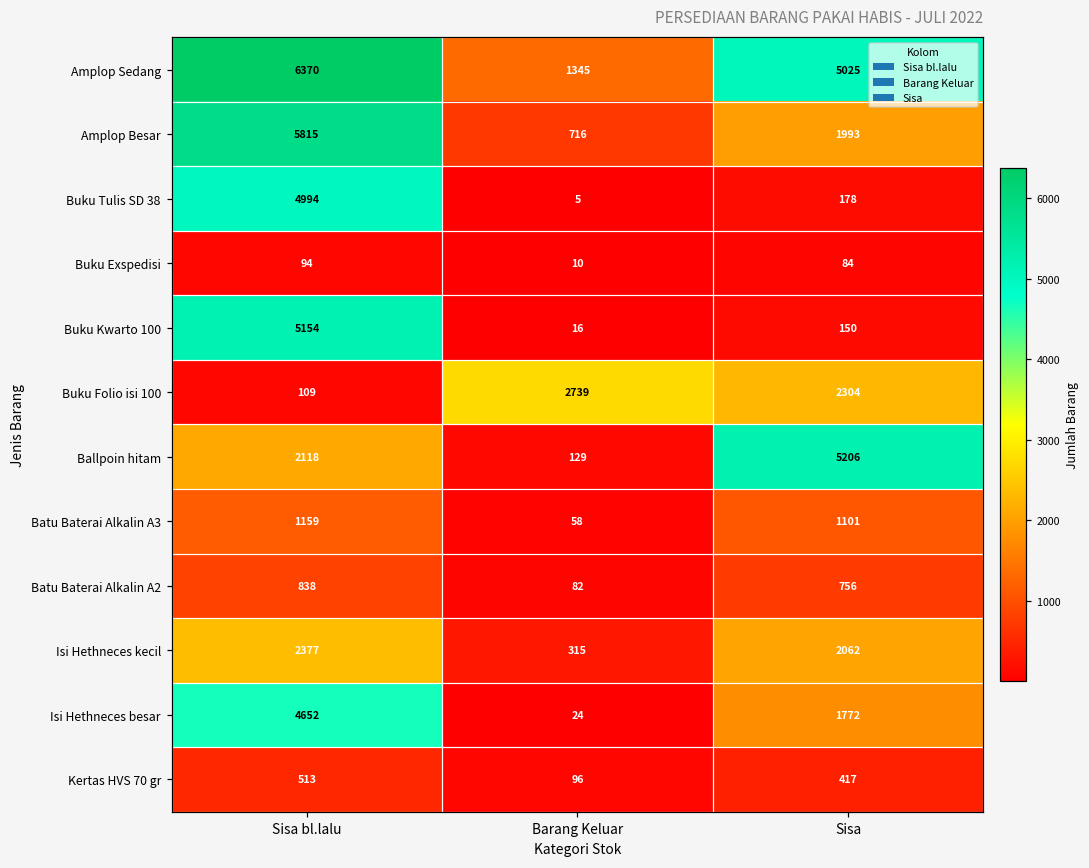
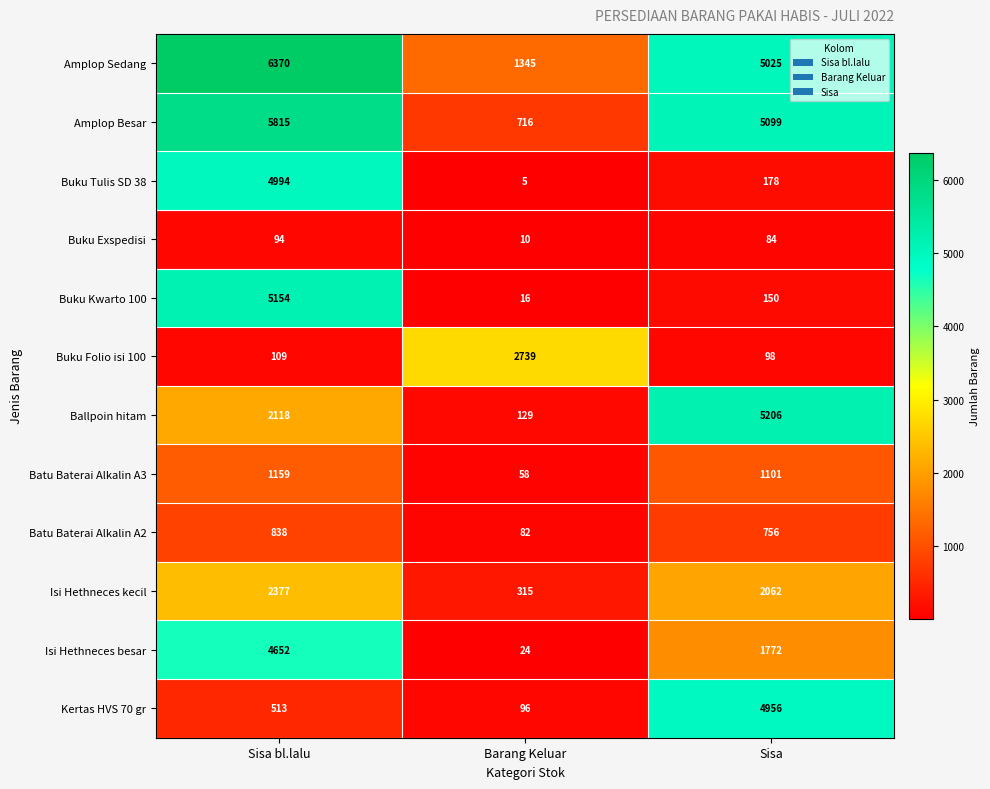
  {
    "Amplop Sedang": {
      "Sisa bl.lalu": 6370,
      "Barang Keluar": 1345,
      "Sisa": 5025
    },
    "Amplop Besar": {
      "Sisa bl.lalu": 5815,
      "Barang Keluar": 716,
-     "Sisa": 1993
+     "Sisa": 5099
    },
    "Buku Tulis SD 38": {
      "Sisa bl.lalu": 4994,
      "Barang Keluar": 5,
      "Sisa": 178
    },
    "Buku Exspedisi": {
      "Sisa bl.lalu": 94,
      "Barang Keluar": 10,
      "Sisa": 84
    },
    "Buku Kwarto 100": {
      "Sisa bl.lalu": 5154,
      "Barang Keluar": 16,
      "Sisa": 150
    },
    "Buku Folio isi 100": {
      "Sisa bl.lalu": 109,
      "Barang Keluar": 2739,
-     "Sisa": 2304
+     "Sisa": 98
    },
    "Ballpoin hitam": {
      "Sisa bl.lalu": 2118,
      "Barang Keluar": 129,
      "Sisa": 5206
    },
    "Batu Baterai Alkalin A3": {
      "Sisa bl.lalu": 1159,
      "Barang Keluar": 58,
      "Sisa": 1101
    },
    "Batu Baterai Alkalin A2": {
      "Sisa bl.lalu": 838,
      "Barang Keluar": 82,
      "Sisa": 756
    },
    "Isi Hethneces kecil": {
      "Sisa bl.lalu": 2377,
      "Barang Keluar": 315,
      "Sisa": 2062
    },
    "Isi Hethneces besar": {
      "Sisa bl.lalu": 4652,
      "Barang Keluar": 24,
      "Sisa": 1772
    },
    "Kertas HVS 70 gr": {
      "Sisa bl.lalu": 513,
      "Barang Keluar": 96,
-     "Sisa": 417
+     "Sisa": 4956
    }
  }
